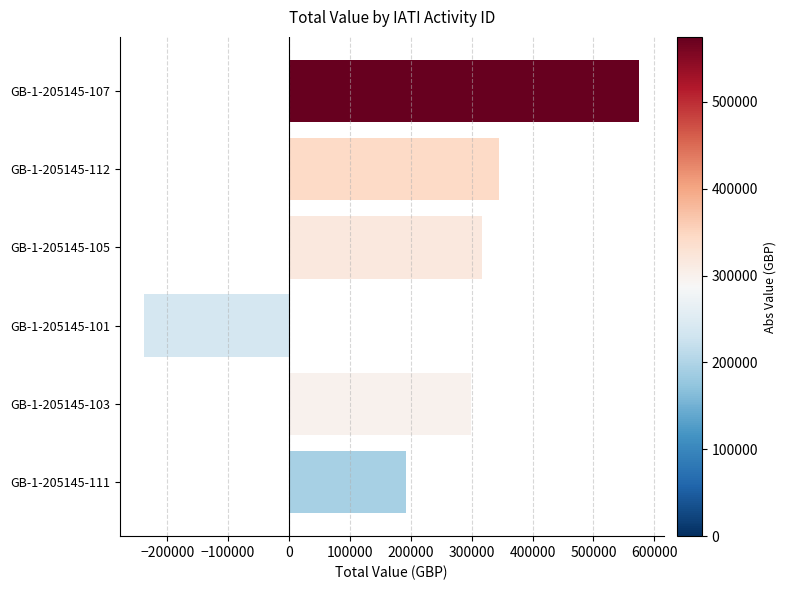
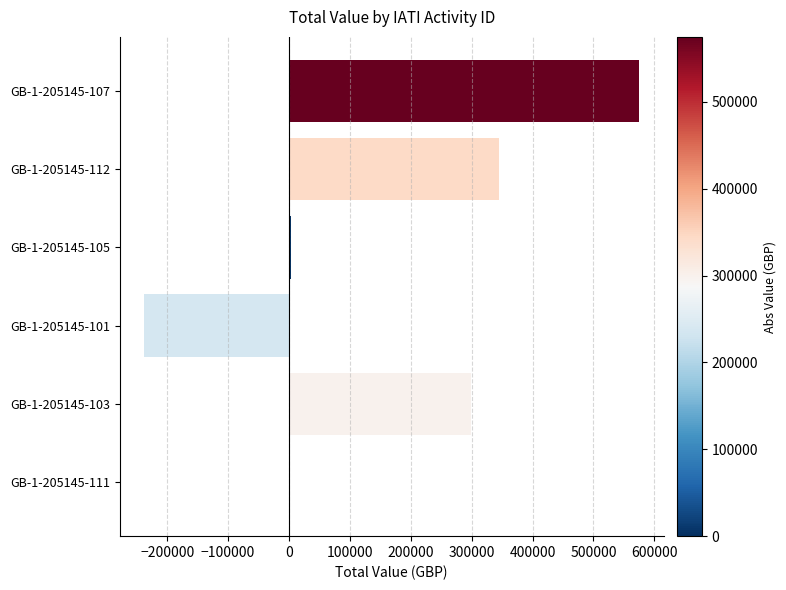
  {
    "GB-1-205145-107": 570000,
    "GB-1-205145-112": 350000,
-   "GB-1-205145-105": 320000,
+   "GB-1-205145-105": 0,
    "GB-1-205145-101": -240000,
    "GB-1-205145-103": 300000,
-   "GB-1-205145-111": 190000
+   "GB-1-205145-111": 0
  }
